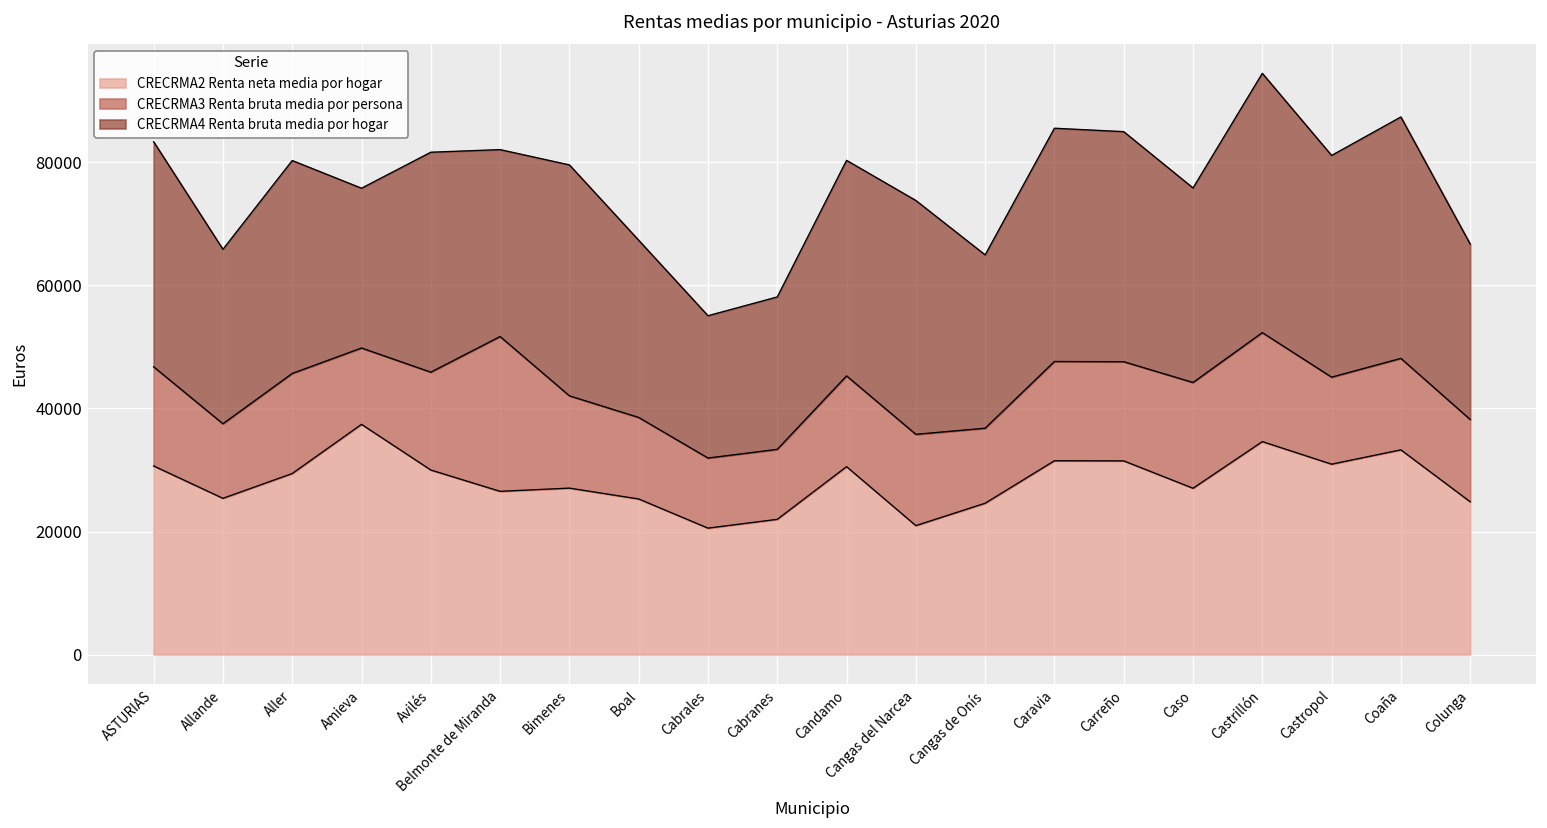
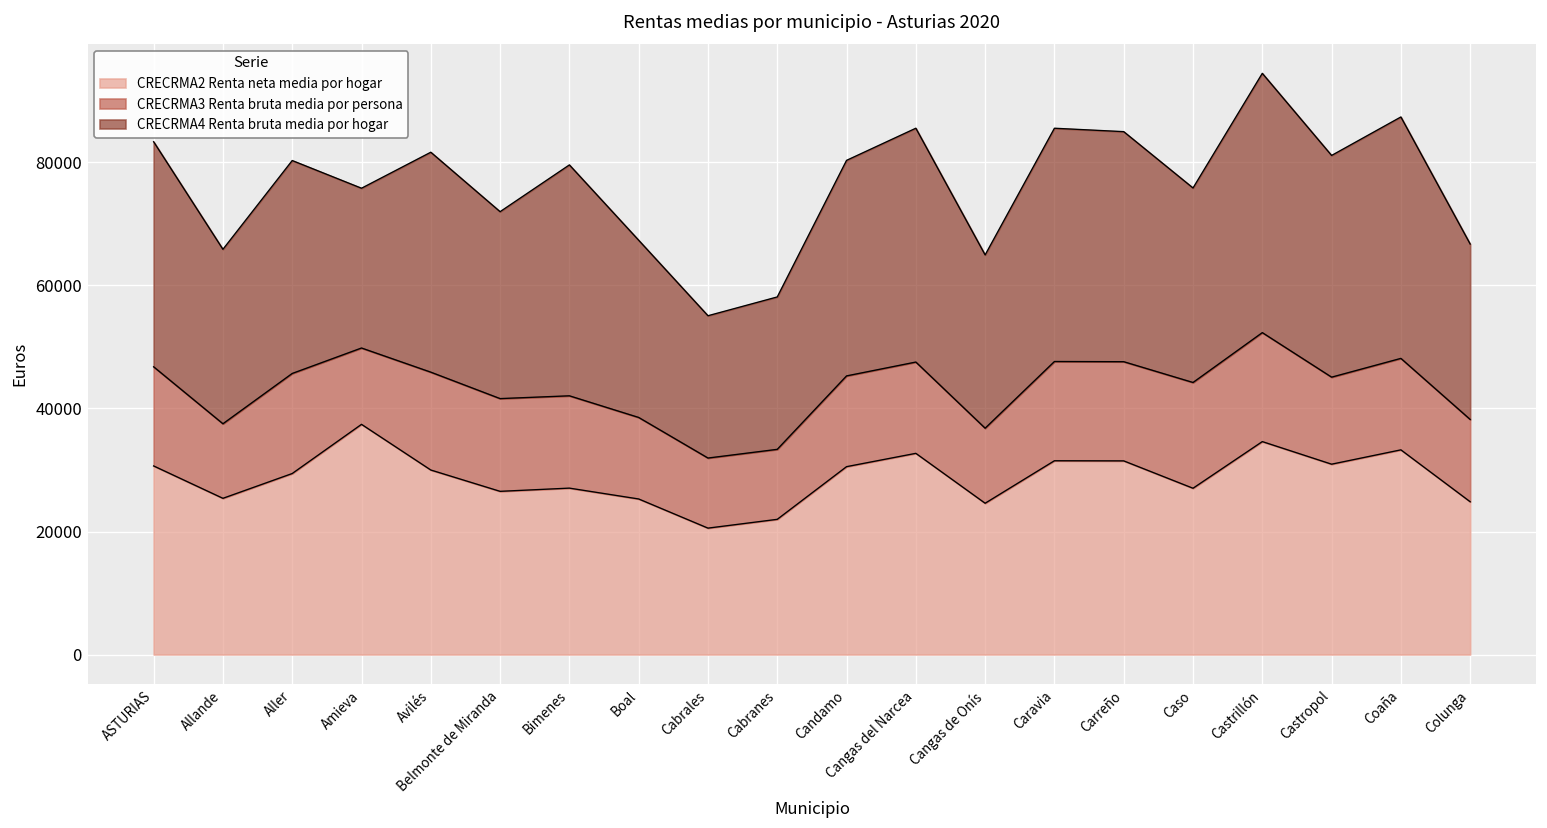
  {
    "CRECRMA2 Renta neta media por hogar": {
      "ASTURIAS": 31000,
      "Allande": 25000,
      "Aller": 29000,
      "Amieva": 37000,
      "Avilés": 30000,
      "Belmonte de Miranda": 27000,
      "Bimenes": 27000,
      "Boal": 25000,
      "Cabrales": 21000,
      "Cabranes": 22000,
      "Candamo": 31000,
-     "Cangas del Narcea": 21000,
+     "Cangas del Narcea": 33000,
      "Cangas de Onís": 25000,
      "Caravia": 32000,
      "Carreño": 31000,
      "Caso": 27000,
      "Castrillón": 35000,
      "Castropol": 31000,
      "Coaña": 33000,
      "Colunga": 25000
    },
    "CRECRMA3 Renta bruta media por persona": {
      "ASTURIAS": 16000,
      "Allande": 12000,
      "Aller": 16000,
      "Amieva": 12000,
      "Avilés": 16000,
-     "Belmonte de Miranda": 25000,
+     "Belmonte de Miranda": 15000,
      "Bimenes": 15000,
      "Boal": 13000,
      "Cabrales": 11000,
      "Cabranes": 11000,
      "Candamo": 15000,
      "Cangas del Narcea": 15000,
      "Cangas de Onís": 12000,
      "Caravia": 16000,
      "Carreño": 16000,
      "Caso": 17000,
      "Castrillón": 18000,
      "Castropol": 14000,
      "Coaña": 15000,
      "Colunga": 13000
    },
    "CRECRMA4 Renta bruta media por hogar": {
      "ASTURIAS": 37000,
      "Allande": 28000,
      "Aller": 35000,
      "Amieva": 26000,
      "Avilés": 36000,
      "Belmonte de Miranda": 30000,
      "Bimenes": 38000,
      "Boal": 29000,
      "Cabrales": 23000,
      "Cabranes": 25000,
      "Candamo": 35000,
      "Cangas del Narcea": 38000,
      "Cangas de Onís": 28000,
      "Caravia": 38000,
      "Carreño": 37000,
      "Caso": 32000,
      "Castrillón": 42000,
      "Castropol": 36000,
      "Coaña": 39000,
      "Colunga": 29000
    }
  }
